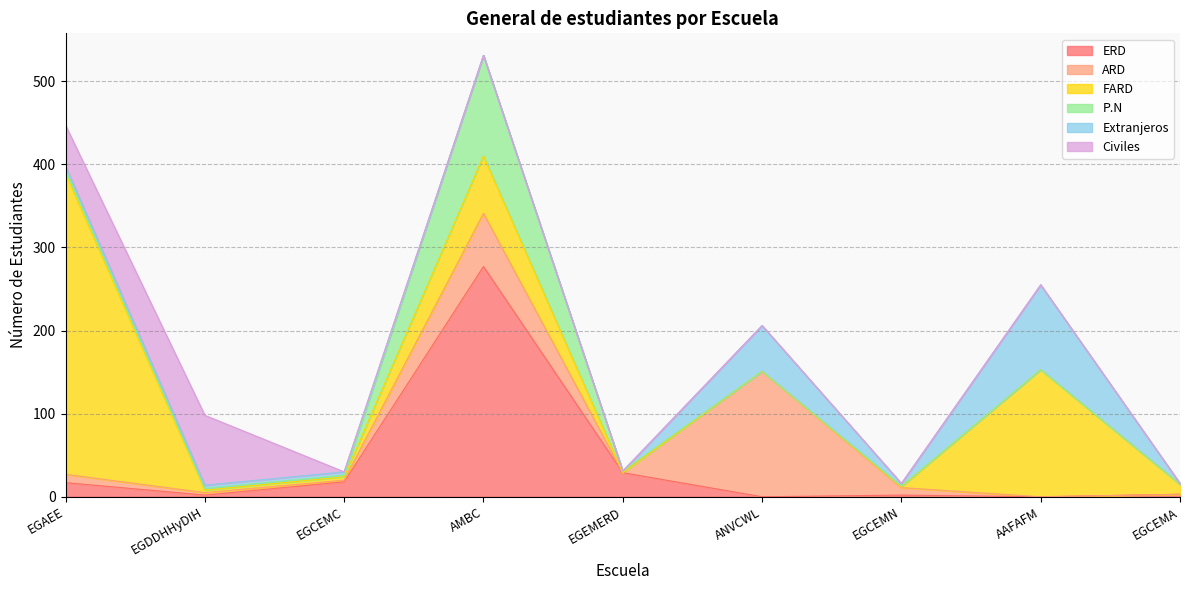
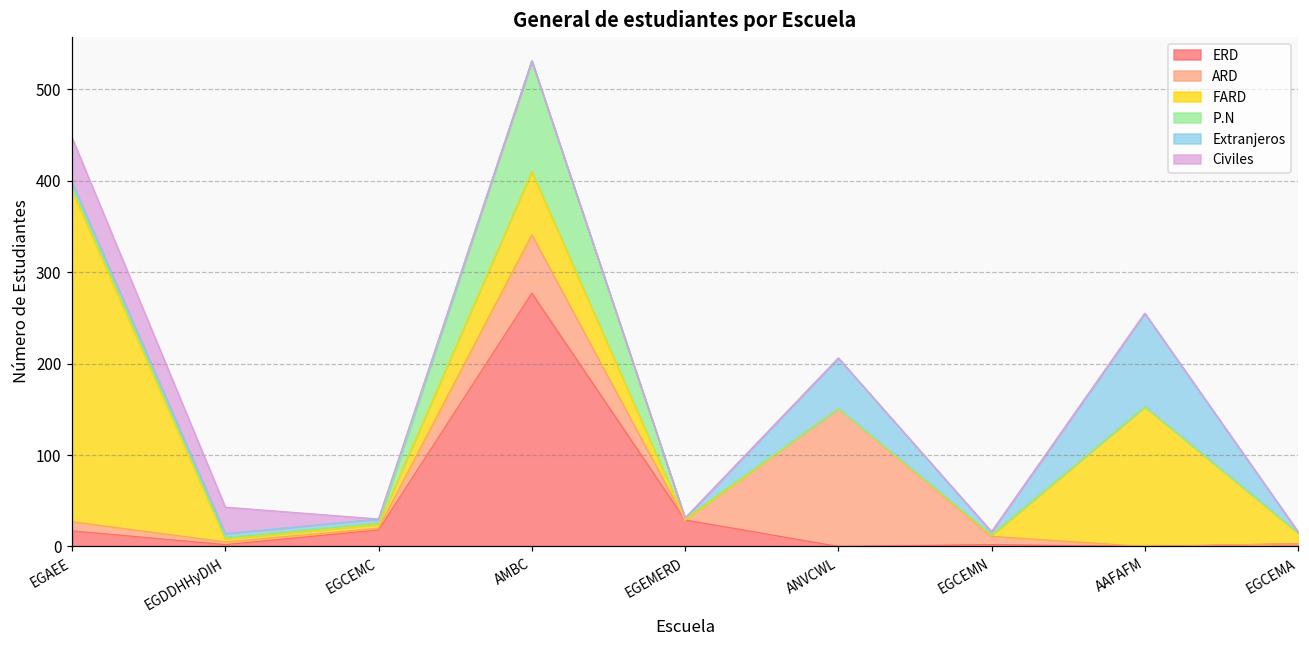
  {
    "FARD": {
      "EGAEE": 360,
      "AMBC": 70
    },
    "P.N": {
      "EGAEE": 10
    },
    "Extranjeros": {
      "EGAEE": 0,
      "EGDDHHyDIH": 0
    },
    "Civiles": {
      "EGAEE": 50,
-     "EGDDHHyDIH": 80
+     "EGDDHHyDIH": 30
    }
  }
